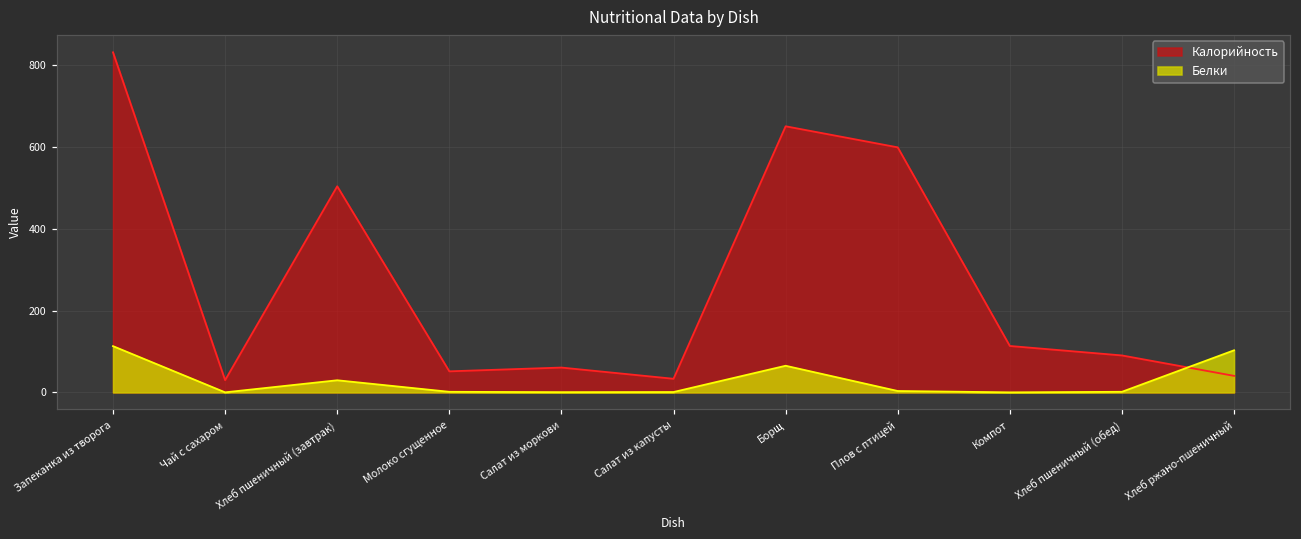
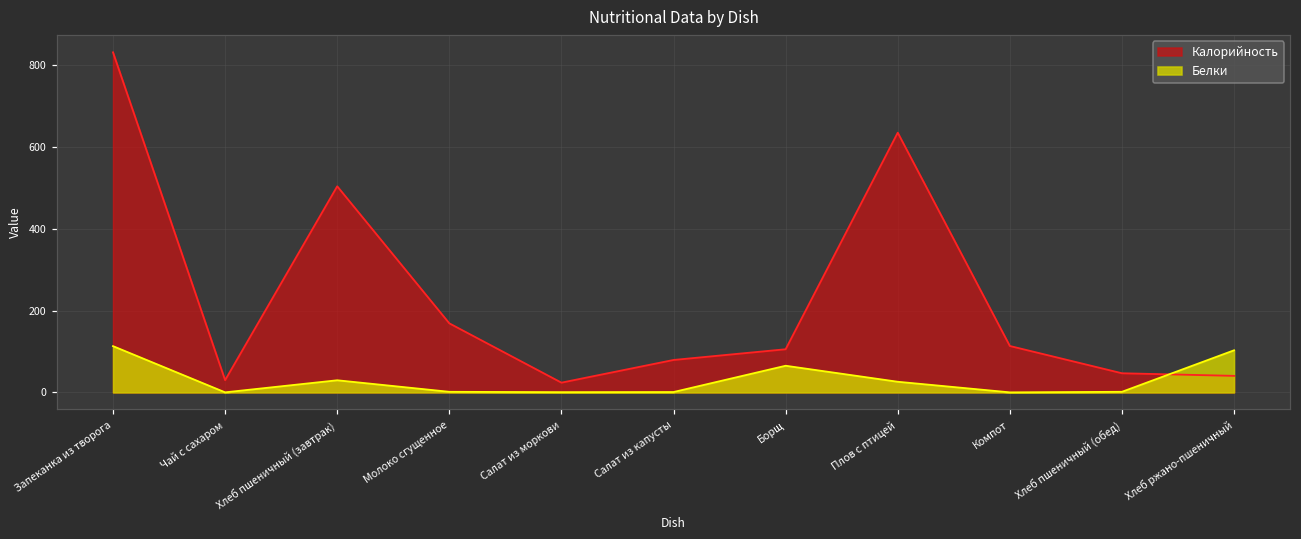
  {
    "Калорийность": {
      "Запеканка из творога": 830,
      "Чай с сахаром": 30,
      "Хлеб пшеничный (завтрак)": 500,
-     "Молоко сгущенное": 50,
-     "Салат из моркови": 60,
-     "Салат из капусты": 30,
-     "Борщ": 650,
-     "Плов с птицей": 600,
+     "Молоко сгущенное": 170,
+     "Салат из моркови": 20,
+     "Салат из капусты": 80,
+     "Борщ": 110,
+     "Плов с птицей": 640,
      "Компот": 110,
-     "Хлеб пшеничный (обед)": 90,
+     "Хлеб пшеничный (обед)": 50,
      "Хлеб ржано-пшеничный": 40
    },
    "Белки": {
      "Запеканка из творога": 110,
      "Чай с сахаром": 0,
      "Хлеб пшеничный (завтрак)": 30,
      "Молоко сгущенное": 0,
      "Салат из моркови": 0,
      "Салат из капусты": 0,
      "Борщ": 70,
-     "Плов с птицей": 0,
+     "Плов с птицей": 30,
      "Компот": 0,
      "Хлеб пшеничный (обед)": 0,
      "Хлеб ржано-пшеничный": 100
    }
  }
